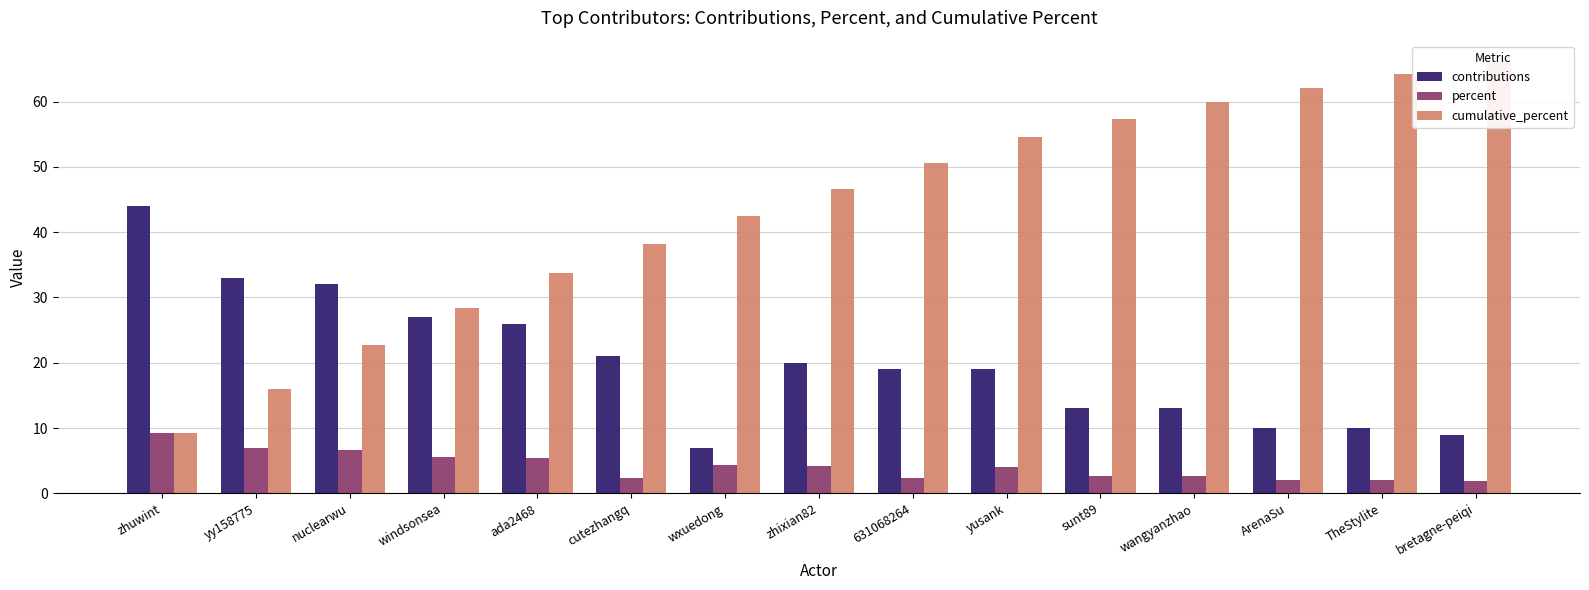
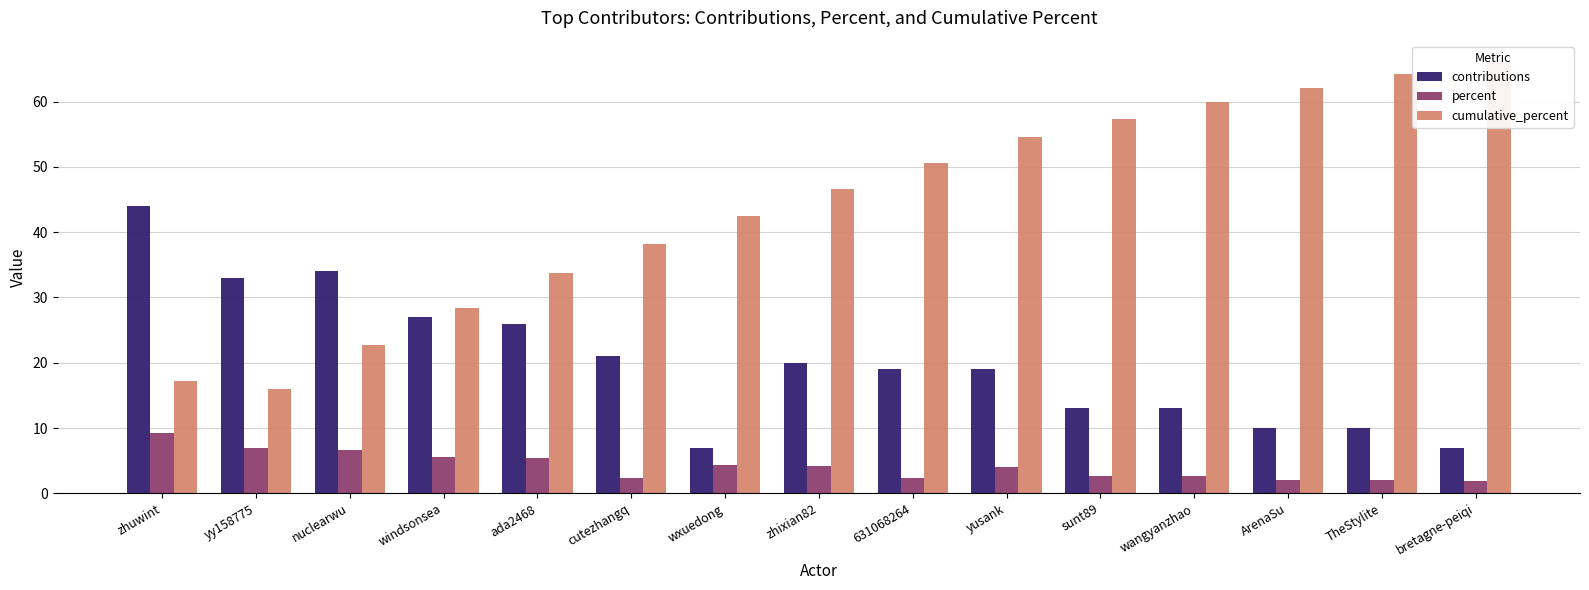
  {
    "contributions": {
      "zhuwint": 44,
      "yy158775": 33,
-     "nuclearwu": 32,
+     "nuclearwu": 34,
      "windsonsea": 27,
      "ada2468": 26,
      "cutezhangq": 21,
      "wxuedong": 7,
      "zhixian82": 20,
      "631068264": 19,
      "yusank": 19,
      "sunt89": 13,
      "wangyanzhao": 13,
      "ArenaSu": 10,
      "TheStylite": 10,
-     "bretagne-peiqi": 9
+     "bretagne-peiqi": 7
    },
    "percent": {
      "zhuwint": 9,
      "yy158775": 7,
      "nuclearwu": 7,
      "windsonsea": 6,
      "ada2468": 5,
      "cutezhangq": 2,
      "wxuedong": 4,
      "zhixian82": 4,
      "631068264": 2,
      "yusank": 4,
      "sunt89": 3,
      "wangyanzhao": 3,
      "ArenaSu": 2,
      "TheStylite": 2,
      "bretagne-peiqi": 2
    },
    "cumulative_percent": {
-     "zhuwint": 9,
+     "zhuwint": 17,
      "yy158775": 16,
      "nuclearwu": 23,
      "windsonsea": 28,
      "ada2468": 34,
      "cutezhangq": 38,
      "wxuedong": 43,
      "zhixian82": 47,
      "631068264": 51,
      "yusank": 55,
      "sunt89": 57,
      "wangyanzhao": 60,
      "ArenaSu": 62,
      "TheStylite": 64
    }
  }
